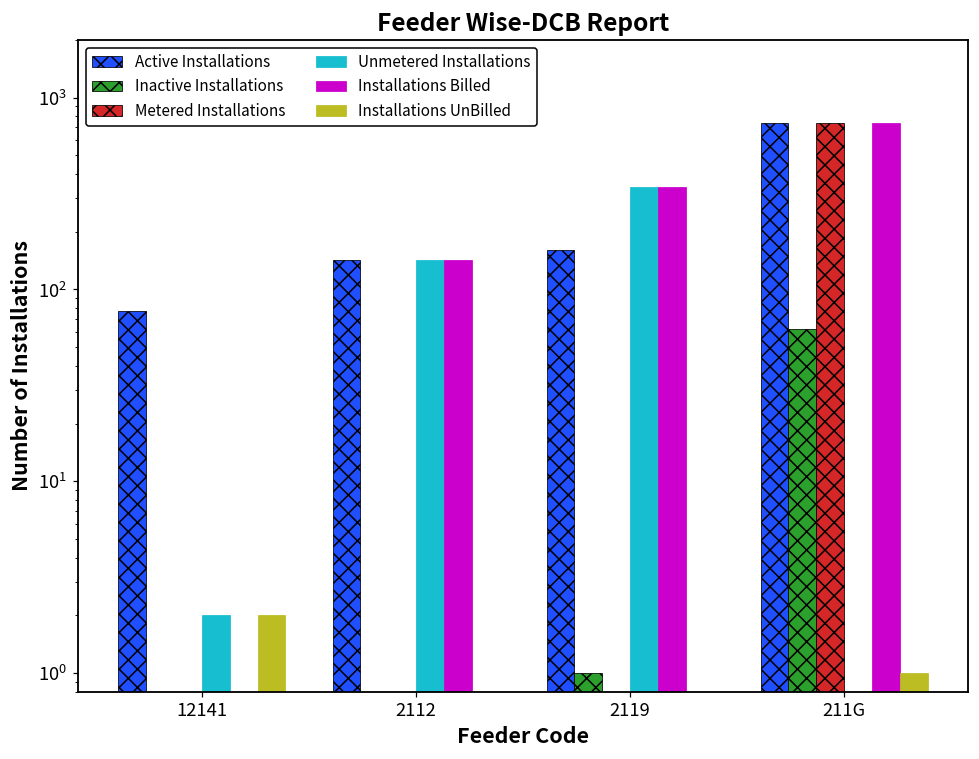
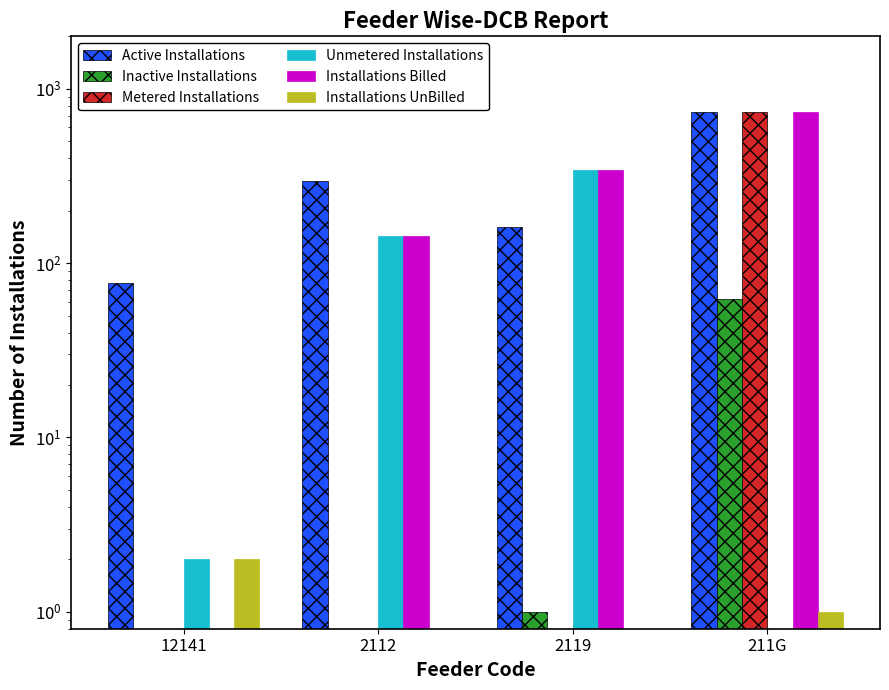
  {
    "Active Installations": {
      "12141": 80,
-     "2112": 140,
+     "2112": 300,
      "2119": 160,
      "211G": 740
    },
    "Inactive Installations": {
      "12141": 0.8,
      "2112": 0.8,
      "2119": 1,
      "211G": 62
    },
    "Metered Installations": {
      "12141": 0.8,
      "2112": 0.8,
      "2119": 0.8,
      "211G": 740
    },
    "Unmetered Installations": {
      "12141": 2,
      "2112": 140,
      "2119": 340,
      "211G": 0.8
    },
    "Installations Billed": {
      "12141": 0.8,
      "2112": 140,
      "2119": 340,
      "211G": 740
    },
    "Installations UnBilled": {
      "12141": 2,
      "2112": 0.8,
      "2119": 0.8,
      "211G": 1
    }
  }
